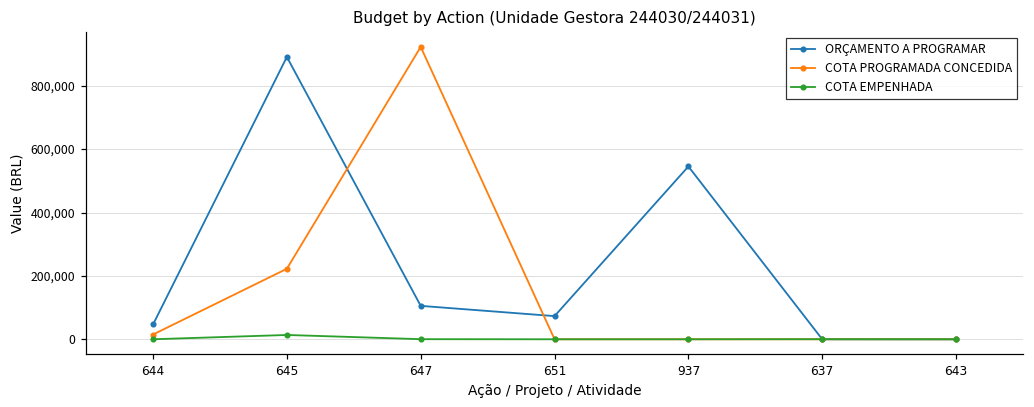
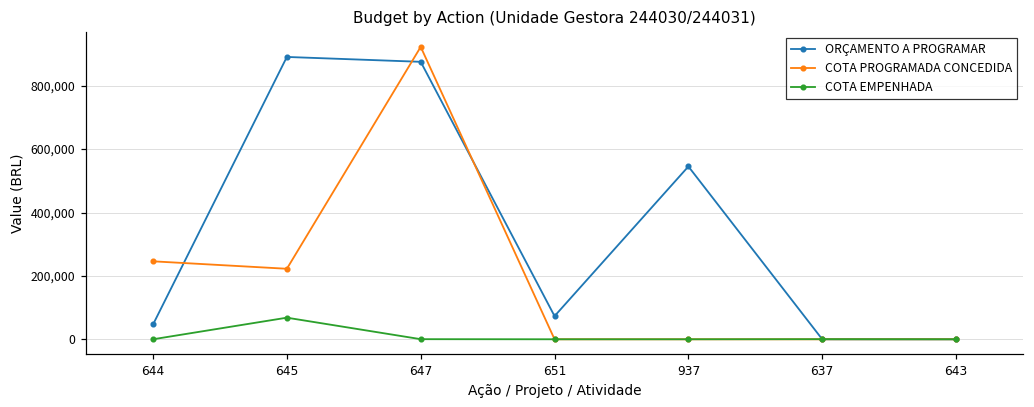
  {
    "ORÇAMENTO A PROGRAMAR": {
      "644": "50,000",
      "645": "890,000",
-     "647": "110,000",
+     "647": "880,000",
      "651": "70,000",
      "937": "550,000"
    },
    "COTA PROGRAMADA CONCEDIDA": {
-     "644": "20,000",
+     "644": "250,000",
      "645": "220,000",
      "647": "920,000"
    },
    "COTA EMPENHADA": {
      "644": "0",
-     "645": "10,000",
+     "645": "70,000",
      "647": "0"
    }
  }
